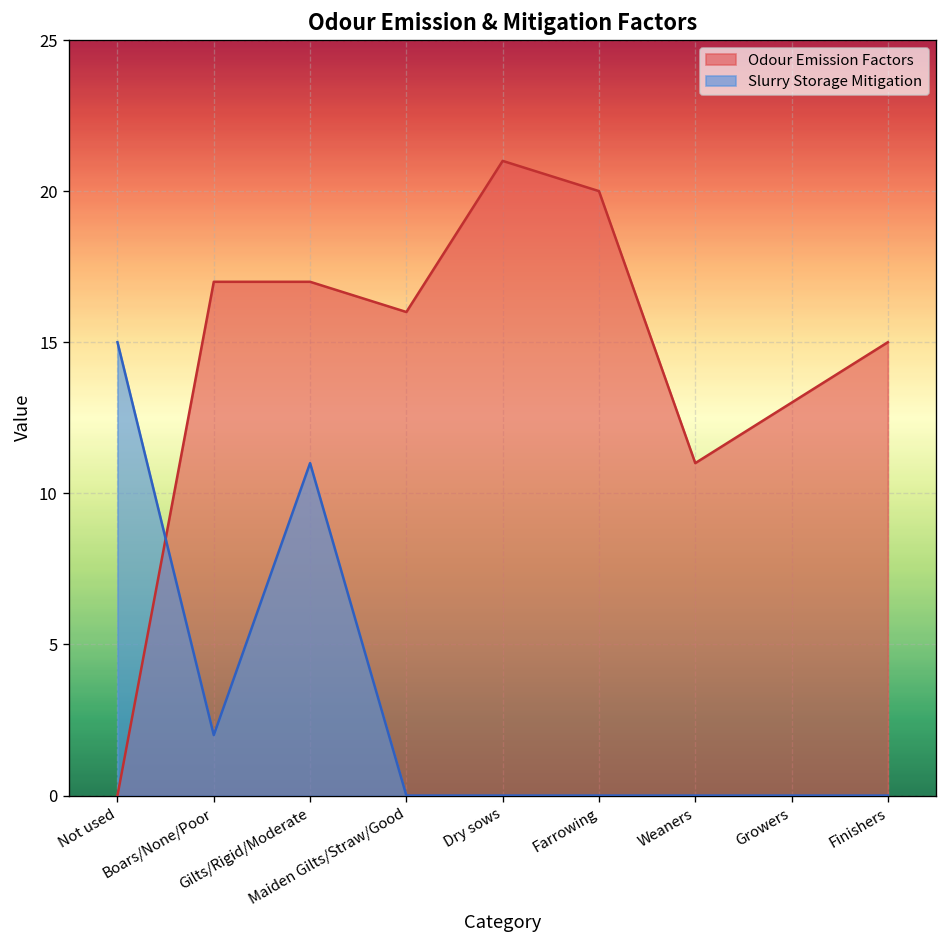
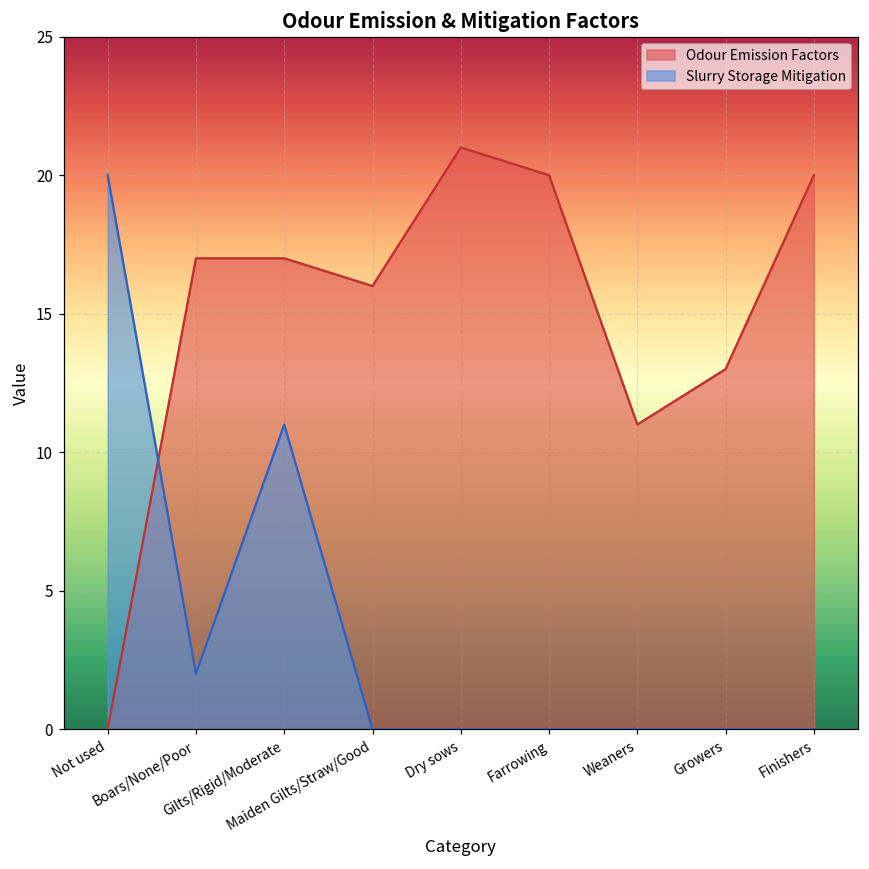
  {
    "Odour Emission Factors": {
      "Not used": 0,
      "Boars/None/Poor": 17,
      "Gilts/Rigid/Moderate": 17,
      "Maiden Gilts/Straw/Good": 16,
      "Dry sows": 21,
      "Farrowing": 20,
      "Weaners": 11,
      "Growers": 13,
-     "Finishers": 15
+     "Finishers": 20
    },
    "Slurry Storage Mitigation": {
-     "Not used": 15,
+     "Not used": 20,
      "Boars/None/Poor": 2,
      "Gilts/Rigid/Moderate": 11,
      "Maiden Gilts/Straw/Good": 0,
      "Dry sows": 0,
      "Farrowing": 0,
      "Weaners": 0,
      "Growers": 0,
      "Finishers": 0
    }
  }
